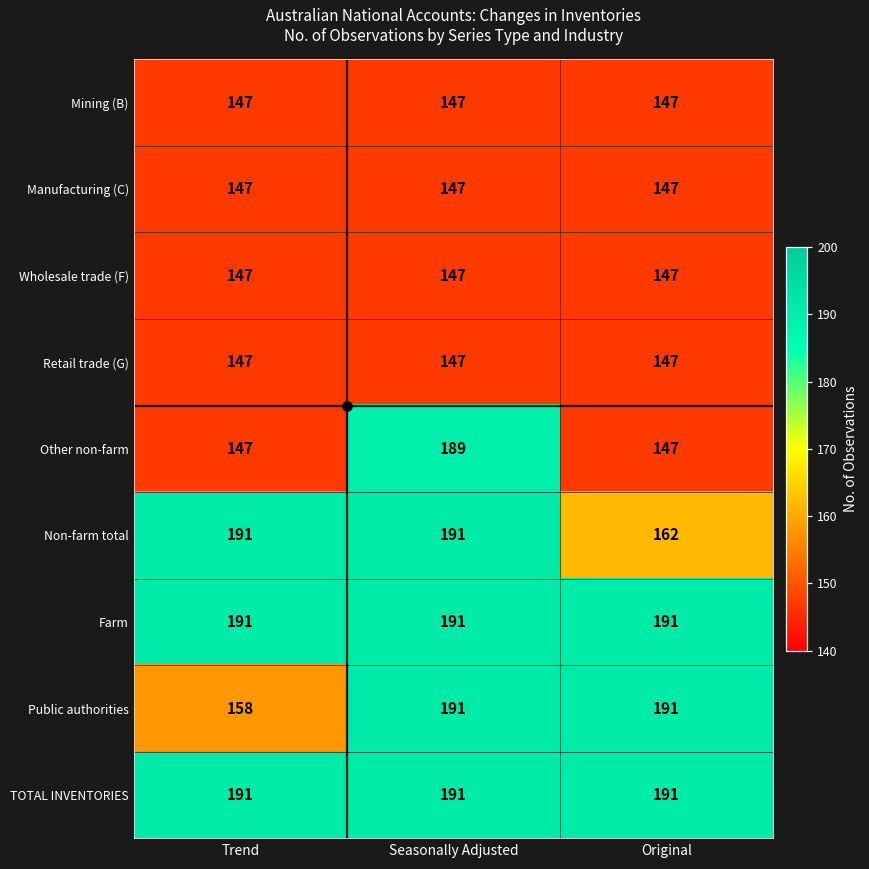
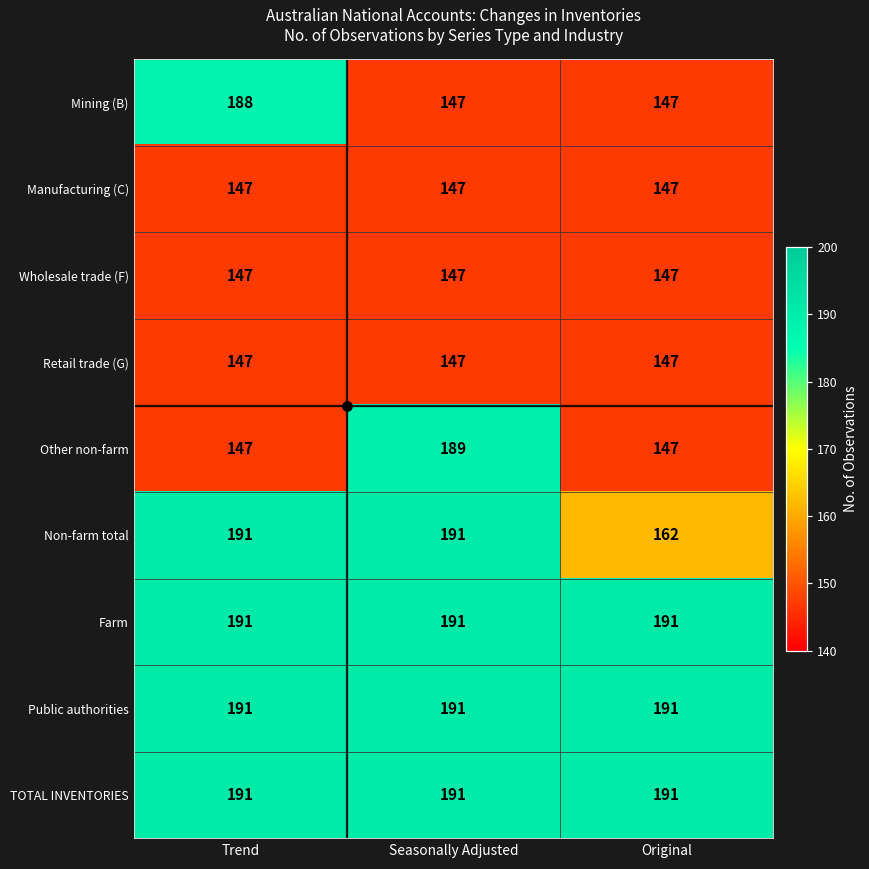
  {
    "Mining (B)": {
-     "Trend": 147,
+     "Trend": 188,
      "Seasonally Adjusted": 147,
      "Original": 147
    },
    "Manufacturing (C)": {
      "Trend": 147,
      "Seasonally Adjusted": 147,
      "Original": 147
    },
    "Wholesale trade (F)": {
      "Trend": 147,
      "Seasonally Adjusted": 147,
      "Original": 147
    },
    "Retail trade (G)": {
      "Trend": 147,
      "Seasonally Adjusted": 147,
      "Original": 147
    },
    "Other non-farm": {
      "Trend": 147,
      "Seasonally Adjusted": 189,
      "Original": 147
    },
    "Non-farm total": {
      "Trend": 191,
      "Seasonally Adjusted": 191,
      "Original": 162
    },
    "Farm": {
      "Trend": 191,
      "Seasonally Adjusted": 191,
      "Original": 191
    },
    "Public authorities": {
-     "Trend": 158,
+     "Trend": 191,
      "Seasonally Adjusted": 191,
      "Original": 191
    },
    "TOTAL INVENTORIES": {
      "Trend": 191,
      "Seasonally Adjusted": 191,
      "Original": 191
    }
  }
